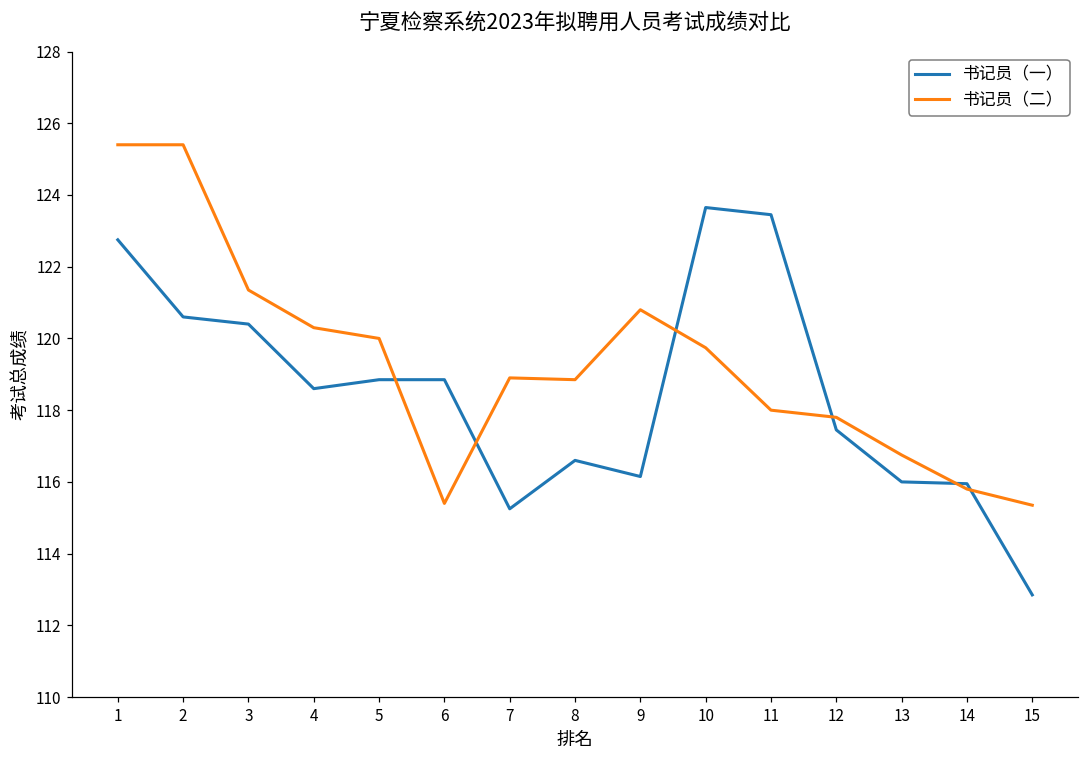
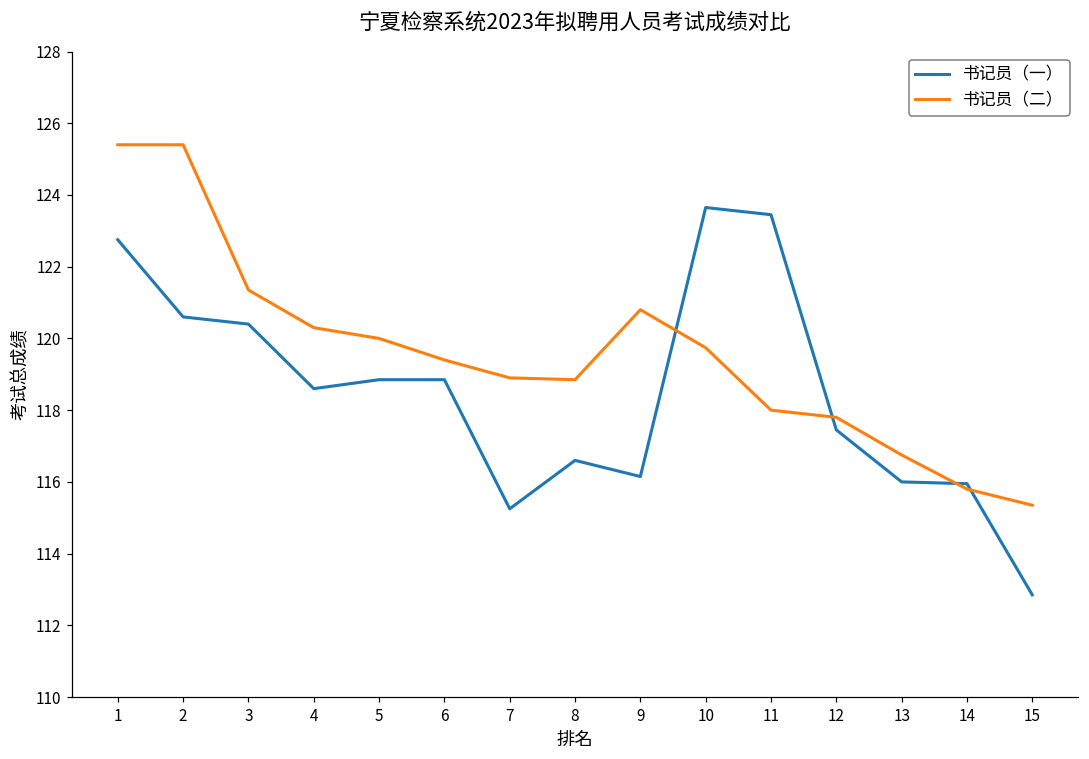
  {
    "书记员（一）": {
      "1": 122.8,
      "2": 120.6,
      "3": 120.4,
      "4": 118.6,
      "5": 118.9,
      "6": 118.9,
      "7": 115.3,
      "8": 116.6,
      "9": 116.2,
      "10": 123.7,
      "11": 123.5,
      "12": 117.5,
      "13": 116.0,
      "14": 116.0,
      "15": 112.9
    },
    "书记员（二）": {
      "1": 125.4,
      "2": 125.4,
      "3": 121.4,
      "4": 120.3,
      "5": 120.0,
-     "6": 115.4,
+     "6": 119.4,
      "7": 118.9,
      "8": 118.9,
      "9": 120.8,
      "10": 119.7,
      "11": 118.0,
      "12": 117.8,
      "13": 116.8,
      "14": 115.8,
      "15": 115.4
    }
  }
